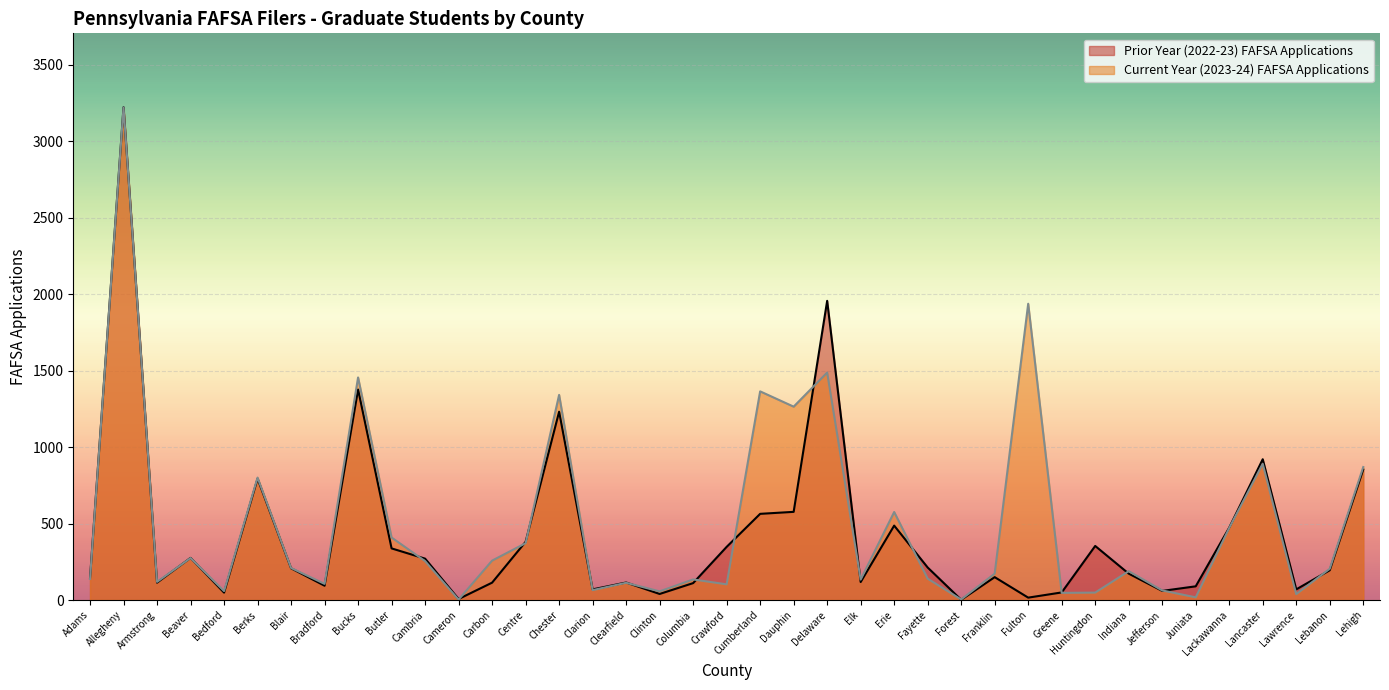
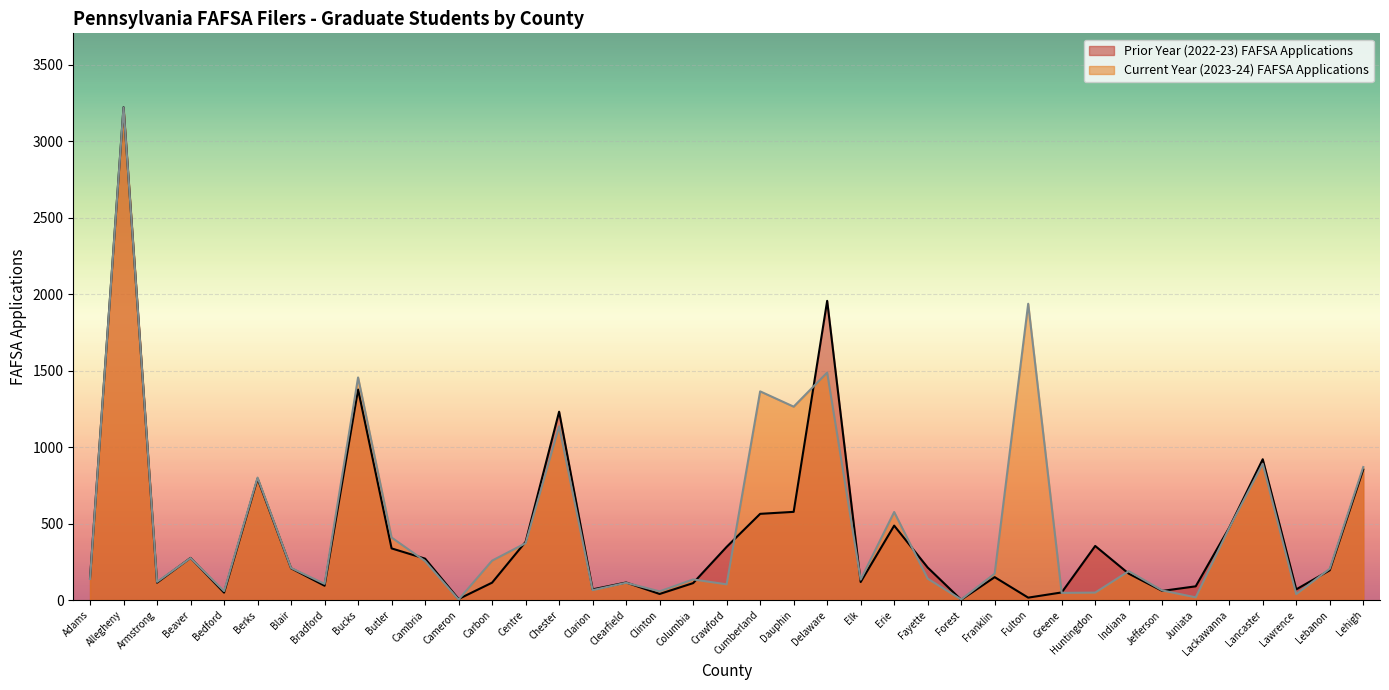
  {
    "Prior Year (2022-23) FAFSA Applications": {
      "Bucks": 1380,
      "Butler": 340,
      "Carbon": 110,
      "Chester": 1230,
      "Clinton": 40,
      "Columbia": 110,
      "Crawford": 350,
      "Cumberland": 560,
      "Dauphin": 580,
      "Delaware": 1960,
      "Erie": 490,
      "Fayette": 210,
      "Franklin": 150,
      "Fulton": 20,
      "Huntingdon": 350,
      "Juniata": 90,
      "Lancaster": 920,
      "Lawrence": 70
    },
    "Current Year (2023-24) FAFSA Applications": {
      "Bucks": 1460,
      "Butler": 410,
      "Carbon": 260,
-     "Chester": 1340,
+     "Chester": 1140,
      "Clinton": 60,
      "Columbia": 140,
      "Crawford": 100,
      "Cumberland": 1370,
      "Dauphin": 1270,
      "Delaware": 1490,
      "Erie": 580,
      "Fayette": 140,
      "Franklin": 170,
      "Fulton": 1940,
      "Huntingdon": 50,
      "Juniata": 20,
      "Lancaster": 890,
      "Lawrence": 40
    }
  }
